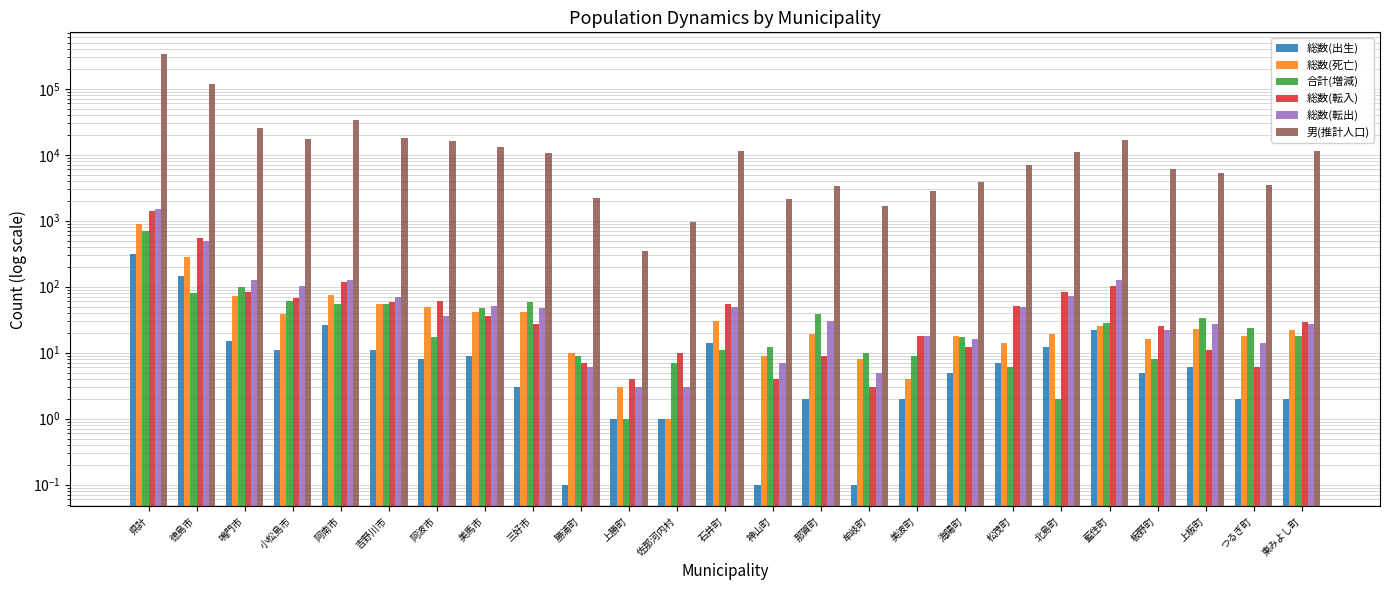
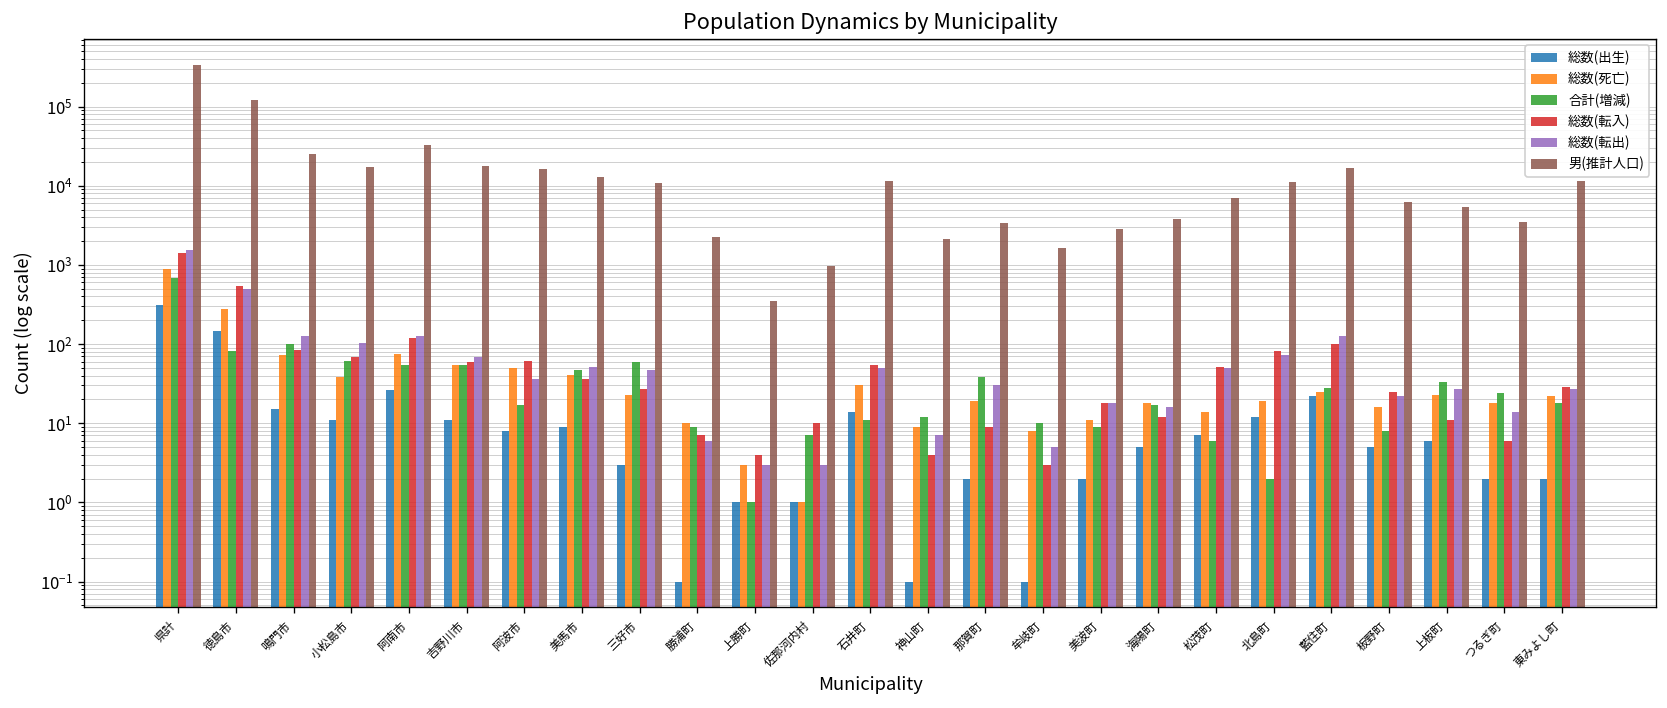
  {
    "総数(出生)": {
      "県計": 300,
      "徳島市": 150,
      "鳴門市": 15,
      "小松島市": 11,
      "阿南市": 26,
      "吉野川市": 11,
      "阿波市": 8,
      "美馬市": 9,
      "三好市": 3,
      "勝浦町": 0.10,
      "上勝町": 1,
      "佐那河内村": 1,
      "石井町": 14,
      "神山町": 0.10,
      "那賀町": 2,
      "牟岐町": 0.10,
      "美波町": 2,
      "海陽町": 5,
      "松茂町": 7,
      "北島町": 12,
      "藍住町": 22,
      "板野町": 5,
      "上板町": 6,
      "つるぎ町": 2,
      "東みよし町": 2
    },
    "総数(死亡)": {
      "県計": 900,
      "徳島市": 280,
      "鳴門市": 70,
      "小松島市": 40,
      "阿南市": 70,
      "吉野川市": 60,
      "阿波市": 50,
      "美馬市": 40,
-     "三好市": 40,
+     "三好市": 23,
      "勝浦町": 10,
      "上勝町": 3,
      "佐那河内村": 1,
      "石井町": 30,
      "神山町": 9,
      "那賀町": 19,
      "牟岐町": 8,
-     "美波町": 4,
+     "美波町": 11,
      "海陽町": 18,
      "松茂町": 14,
      "北島町": 19,
      "藍住町": 25,
      "板野町": 16,
      "上板町": 23,
      "つるぎ町": 18,
      "東みよし町": 22
    },
    "合計(増減)": {
      "県計": 700,
      "徳島市": 80,
      "鳴門市": 100,
      "小松島市": 60,
      "阿南市": 50,
      "吉野川市": 50,
      "阿波市": 17,
      "美馬市": 50,
      "三好市": 60,
      "勝浦町": 9,
      "上勝町": 1,
      "佐那河内村": 7,
      "石井町": 11,
      "神山町": 12,
      "那賀町": 40,
      "牟岐町": 10,
      "美波町": 9,
      "海陽町": 17,
      "松茂町": 6,
      "北島町": 2,
      "藍住町": 28,
      "板野町": 8,
      "上板町": 30,
      "つるぎ町": 24,
      "東みよし町": 18
    },
    "総数(転入)": {
      "県計": 1400,
      "徳島市": 500,
      "鳴門市": 80,
      "小松島市": 70,
      "阿南市": 120,
      "吉野川市": 60,
      "阿波市": 60,
      "美馬市": 40,
      "三好市": 27,
      "勝浦町": 7,
      "上勝町": 4,
      "佐那河内村": 10,
      "石井町": 60,
      "神山町": 4,
      "那賀町": 9,
      "牟岐町": 3,
      "美波町": 18,
      "海陽町": 12,
      "松茂町": 50,
      "北島町": 80,
      "藍住町": 100,
      "板野町": 25,
      "上板町": 11,
      "つるぎ町": 6,
      "東みよし町": 30
    },
    "総数(転出)": {
      "県計": 1500,
      "徳島市": 500,
      "鳴門市": 130,
      "小松島市": 100,
      "阿南市": 130,
      "吉野川市": 70,
      "阿波市": 40,
      "美馬市": 50,
      "三好市": 50,
      "勝浦町": 6,
      "上勝町": 3,
      "佐那河内村": 3,
      "石井町": 50,
      "神山町": 7,
      "那賀町": 30,
      "牟岐町": 5,
      "美波町": 18,
      "海陽町": 16,
      "松茂町": 50,
      "北島町": 70,
      "藍住町": 130,
      "板野町": 22,
      "上板町": 27,
      "つるぎ町": 14,
      "東みよし町": 27
    },
    "男(推計人口)": {
      "県計": 300000,
      "徳島市": 120000,
      "鳴門市": 25000,
      "小松島市": 17000,
      "阿南市": 30000,
      "吉野川市": 18000,
      "阿波市": 16000,
      "美馬市": 13000,
      "三好市": 11000,
      "勝浦町": 2200,
      "上勝町": 400,
      "佐那河内村": 1000,
      "石井町": 12000,
      "神山町": 2100,
      "那賀町": 3000,
      "牟岐町": 1700,
      "美波町": 2800,
      "海陽町": 4000,
      "松茂町": 7000,
      "北島町": 11000,
      "藍住町": 17000,
      "板野町": 6000,
      "上板町": 5000,
      "つるぎ町": 3000,
      "東みよし町": 12000
    }
  }
